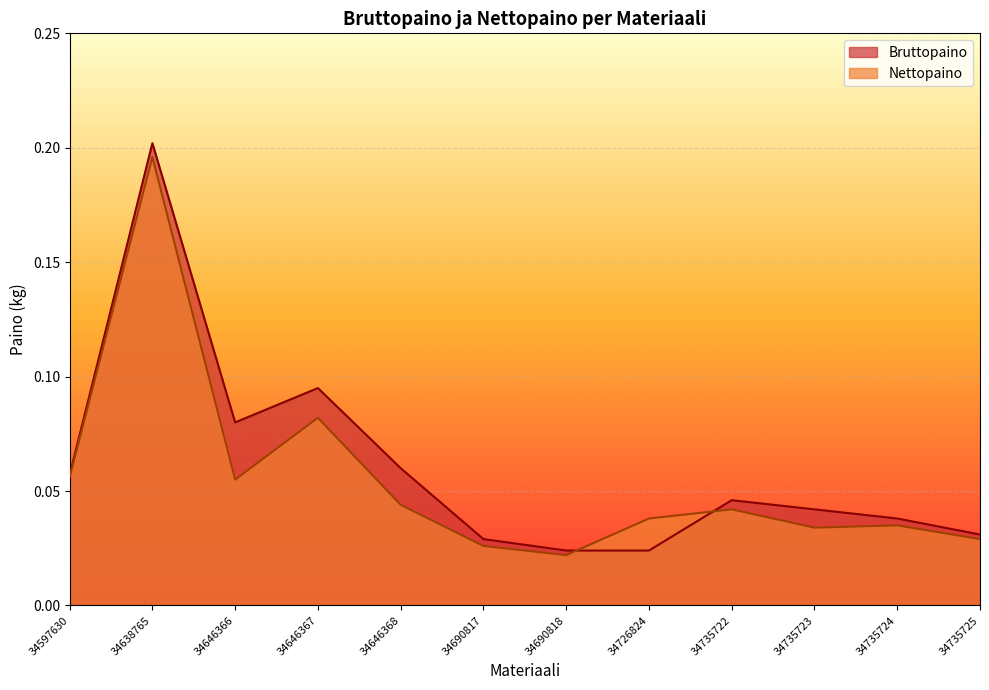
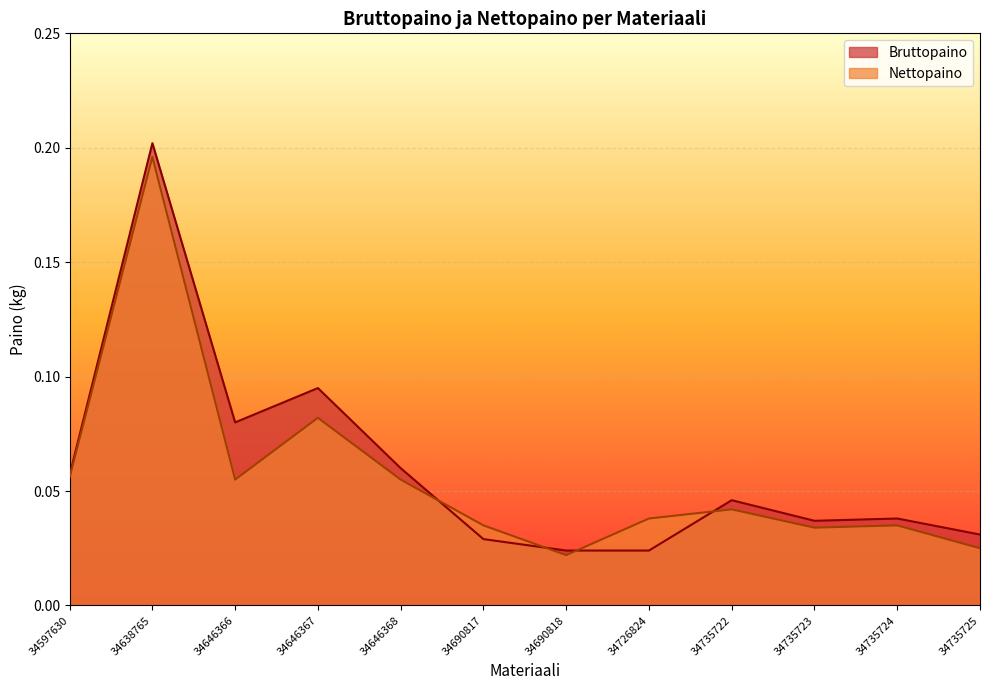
  {
    "Bruttopaino": {
      "34638765": 0.202,
      "34646366": 0.080,
      "34646367": 0.095,
      "34646368": 0.060,
      "34690817": 0.029,
      "34690818": 0.024,
      "34726824": 0.024,
      "34735722": 0.046,
-     "34735723": 0.042,
+     "34735723": 0.037,
      "34735724": 0.038,
      "34735725": 0.031
    },
    "Nettopaino": {
      "34638765": 0.196,
      "34646366": 0.055,
      "34646367": 0.082,
-     "34646368": 0.044,
-     "34690817": 0.026,
+     "34646368": 0.055,
+     "34690817": 0.035,
      "34690818": 0.022,
      "34726824": 0.038,
      "34735722": 0.042,
      "34735723": 0.034,
      "34735724": 0.035,
-     "34735725": 0.029
+     "34735725": 0.025
    }
  }
